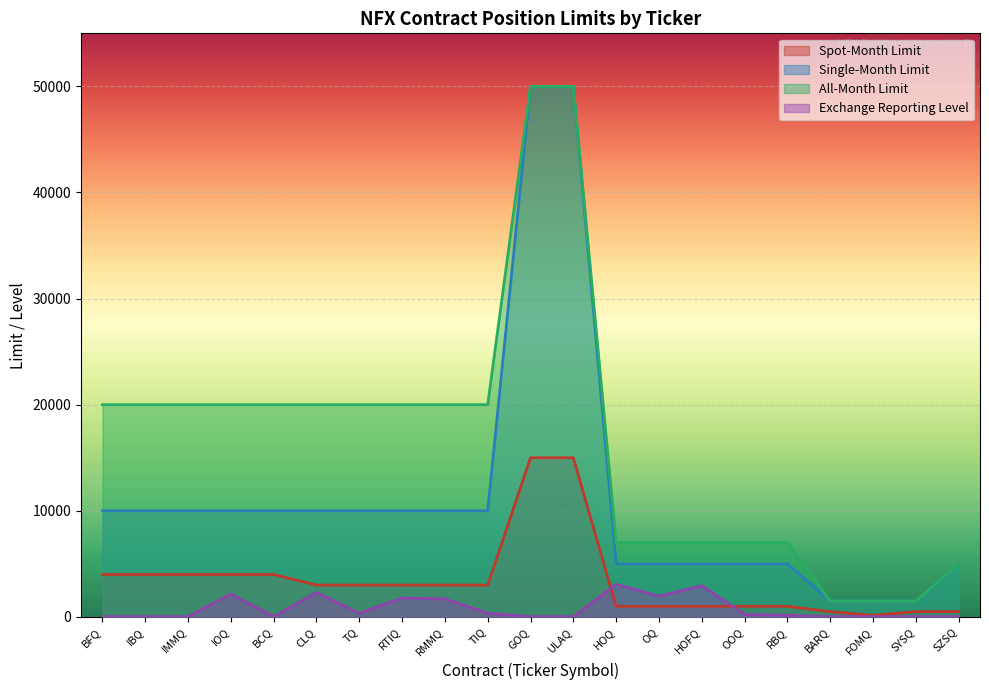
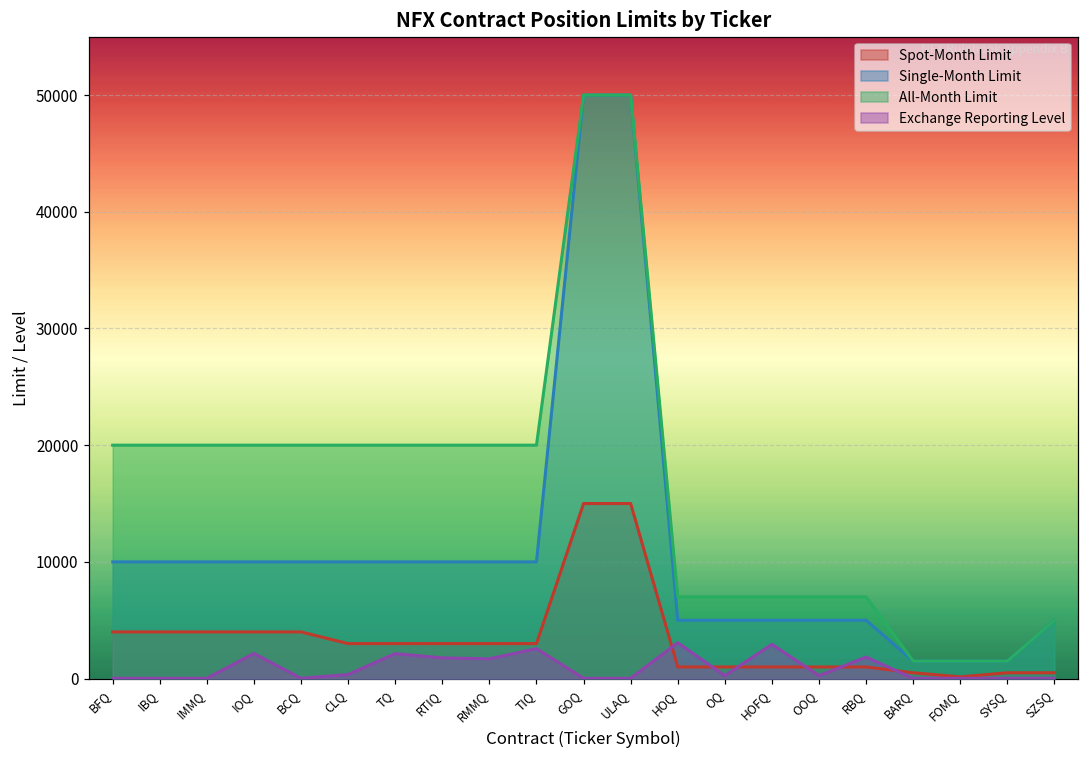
  {
    "Spot-Month Limit": {
      "BFQ": 4000,
      "IBQ": 4000,
      "IMMQ": 4000,
      "IOQ": 4000,
      "BCQ": 4000,
      "CLQ": 3000,
      "TQ": 3000,
      "RTIQ": 3000,
      "RMMQ": 3000,
      "TIQ": 3000,
      "GOQ": 15000,
      "ULAQ": 15000,
      "HOQ": 1000,
      "OQ": 1000,
      "HOFQ": 1000,
      "OOQ": 1000,
      "RBQ": 1000,
      "BARQ": 500,
      "SYSQ": 500,
      "SZSQ": 500
    },
    "Single-Month Limit": {
      "BFQ": 10000,
      "IBQ": 10000,
      "IMMQ": 10000,
      "IOQ": 10000,
      "BCQ": 10000,
      "CLQ": 10000,
      "TQ": 10000,
      "RTIQ": 10000,
      "RMMQ": 10000,
      "TIQ": 10000,
      "HOQ": 5000,
      "OQ": 5000,
      "HOFQ": 5000,
      "OOQ": 5000,
      "RBQ": 5000
    },
    "All-Month Limit": {
      "BFQ": 20000,
      "IBQ": 20000,
      "IMMQ": 20000,
      "IOQ": 20000,
      "BCQ": 20000,
      "CLQ": 20000,
      "TQ": 20000,
      "RTIQ": 20000,
      "RMMQ": 20000,
      "TIQ": 20000,
      "HOQ": 7000,
      "OQ": 7000,
      "HOFQ": 7000,
      "OOQ": 7000,
      "RBQ": 7000
    },
    "Exchange Reporting Level": {
      "BFQ": 0,
      "IBQ": 0,
      "IMMQ": 0,
      "IOQ": 2200,
      "BCQ": 0,
-     "CLQ": 2300,
-     "TQ": 400,
+     "CLQ": 400,
+     "TQ": 2100,
      "RTIQ": 1800,
      "RMMQ": 1700,
-     "TIQ": 400,
+     "TIQ": 2600,
      "GOQ": 0,
      "ULAQ": 0,
      "HOQ": 3100,
-     "OQ": 2000,
+     "OQ": 300,
      "HOFQ": 2900,
      "OOQ": 300,
-     "RBQ": 200,
+     "RBQ": 1800,
      "BARQ": 0,
      "SYSQ": 0,
      "SZSQ": 0
    }
  }
